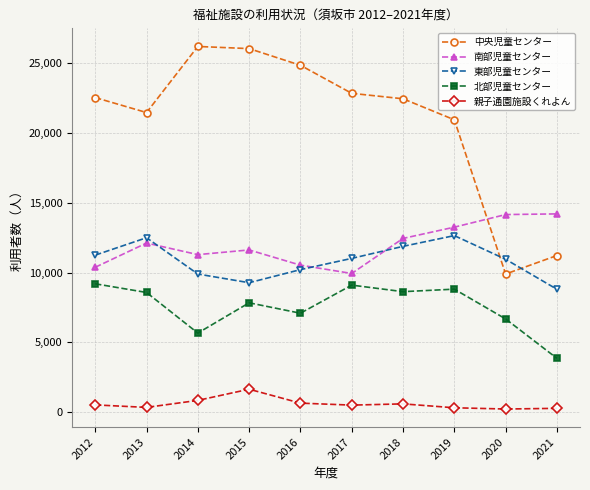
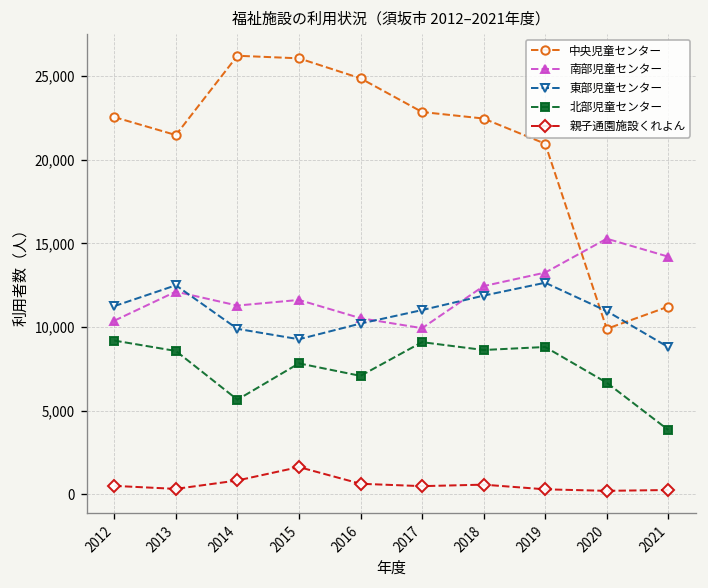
  {
    "中央児童センター": {
      "2012": "22,600",
      "2013": "21,500",
      "2014": "26,200",
      "2015": "26,100",
      "2016": "24,900",
      "2017": "22,900",
      "2018": "22,500",
      "2019": "21,000",
      "2020": "9,900",
      "2021": "11,200"
    },
    "南部児童センター": {
      "2012": "10,400",
      "2013": "12,100",
      "2014": "11,300",
      "2015": "11,600",
      "2016": "10,500",
      "2017": "9,900",
      "2018": "12,500",
      "2019": "13,300",
-     "2020": "14,200",
+     "2020": "15,300",
      "2021": "14,200"
    },
    "東部児童センター": {
      "2012": "11,300",
      "2013": "12,500",
      "2014": "9,900",
      "2015": "9,300",
      "2016": "10,200",
      "2017": "11,000",
      "2018": "11,900",
      "2019": "12,700",
      "2020": "11,000",
      "2021": "8,800"
    },
    "北部児童センター": {
      "2012": "9,200",
      "2013": "8,600",
      "2014": "5,700",
      "2015": "7,800",
      "2016": "7,100",
      "2017": "9,100",
      "2018": "8,600",
      "2019": "8,800",
      "2020": "6,700",
      "2021": "3,900"
    },
    "親子通園施設くれよん": {
      "2012": "500",
      "2013": "300",
      "2014": "800",
      "2015": "1,600",
      "2016": "600",
      "2017": "500",
      "2018": "600",
      "2019": "300",
      "2020": "200",
      "2021": "300"
    }
  }
